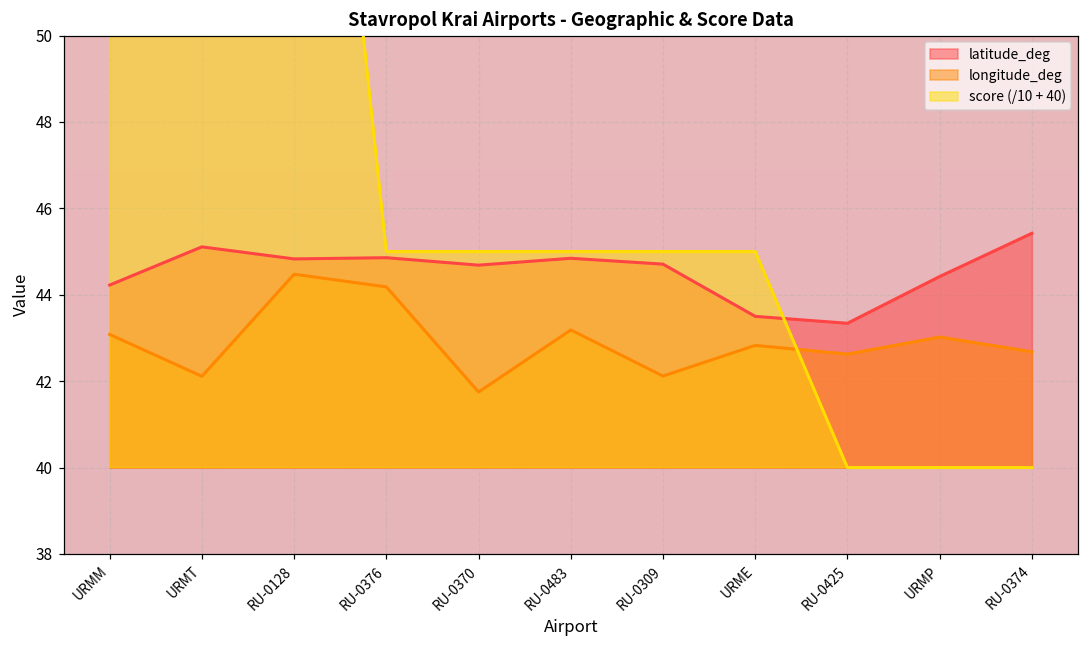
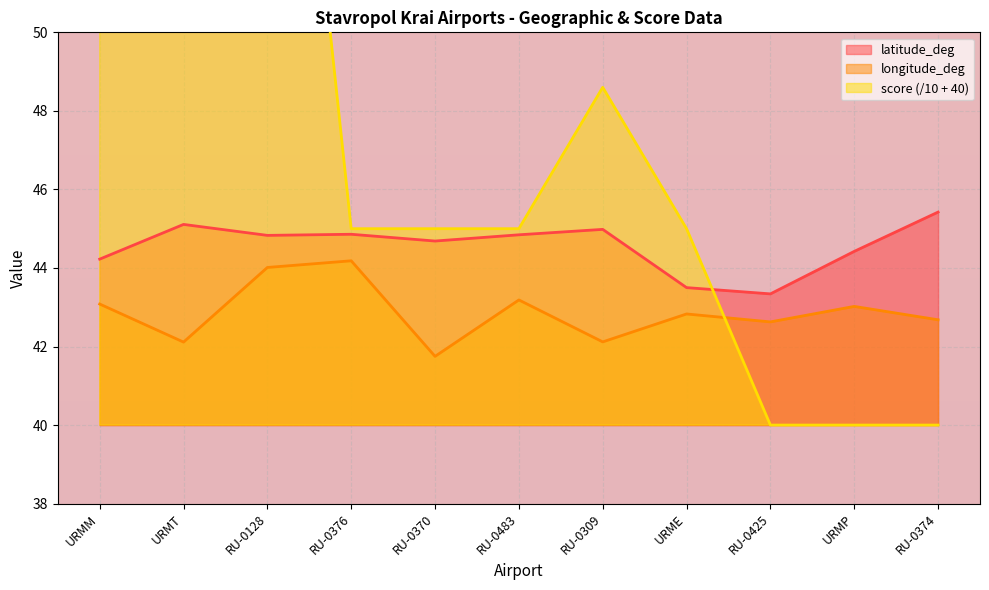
  {
    "latitude_deg": {
      "URMM": 44.2,
      "URMT": 45.1,
      "RU-0128": 44.8,
      "RU-0376": 44.9,
      "RU-0370": 44.7,
      "RU-0483": 44.8,
-     "RU-0309": 44.7,
+     "RU-0309": 45.0,
      "URME": 43.5,
      "RU-0425": 43.3,
      "URMP": 44.4,
      "RU-0374": 45.4
    },
    "longitude_deg": {
      "URMM": 43.1,
      "URMT": 42.1,
-     "RU-0128": 44.5,
+     "RU-0128": 44.0,
      "RU-0376": 44.2,
      "RU-0370": 41.7,
      "RU-0483": 43.2,
      "RU-0309": 42.1,
      "URME": 42.8,
      "RU-0425": 42.6,
      "URMP": 43.0,
      "RU-0374": 42.7
    },
    "score (/10 + 40)": {
      "RU-0376": 45.0,
      "RU-0370": 45.0,
      "RU-0483": 45.0,
-     "RU-0309": 45.0,
+     "RU-0309": 48.6,
      "URME": 45.0,
      "RU-0425": 40.0,
      "URMP": 40.0,
      "RU-0374": 40.0
    }
  }
